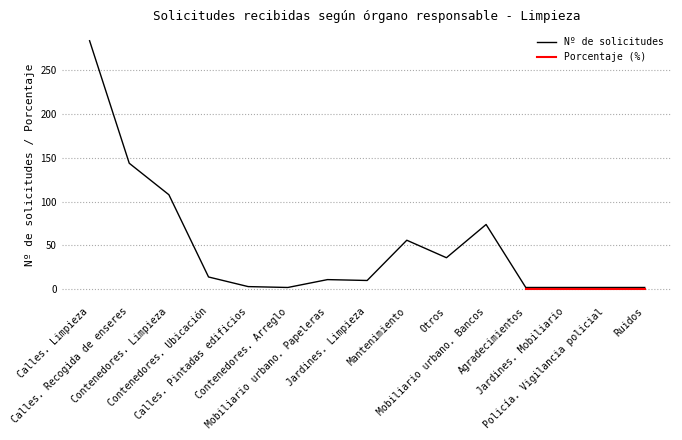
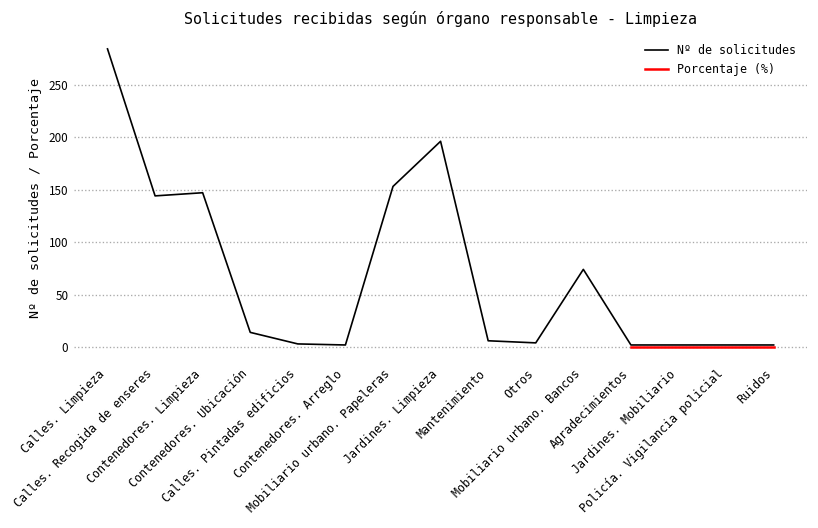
  {
    "Nº de solicitudes": {
      "Calles. Limpieza": 280,
      "Calles. Recogida de enseres": 140,
-     "Contenedores. Limpieza": 110,
+     "Contenedores. Limpieza": 150,
      "Contenedores. Ubicación": 10,
      "Calles. Pintadas edificios": 0,
      "Contenedores. Arreglo": 0,
-     "Mobiliario urbano. Papeleras": 10,
-     "Jardines. Limpieza": 10,
-     "Mantenimiento": 60,
-     "Otros": 40,
+     "Mobiliario urbano. Papeleras": 150,
+     "Jardines. Limpieza": 200,
+     "Mantenimiento": 10,
+     "Otros": 0,
      "Mobiliario urbano. Bancos": 70
    }
  }
